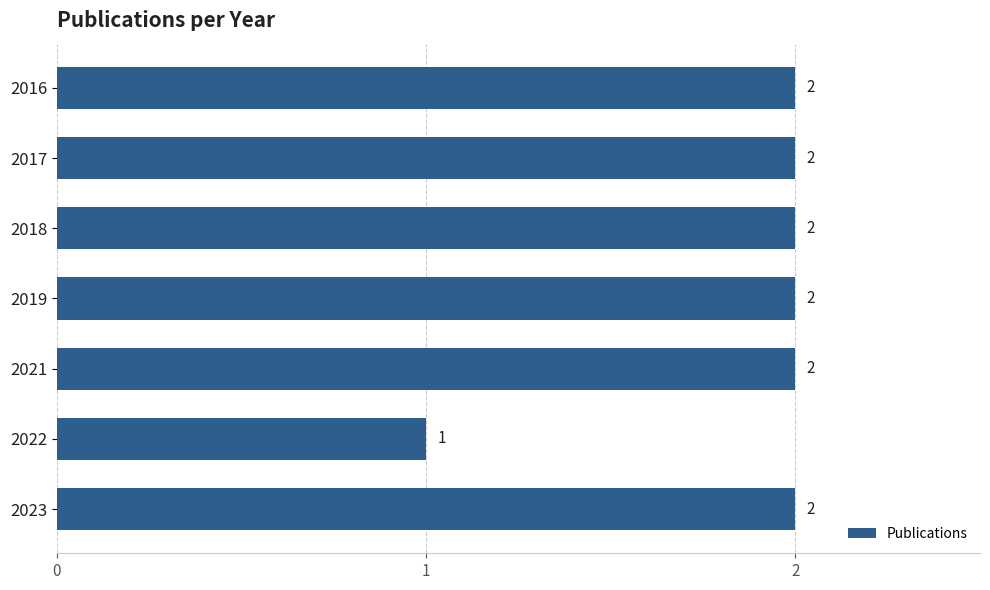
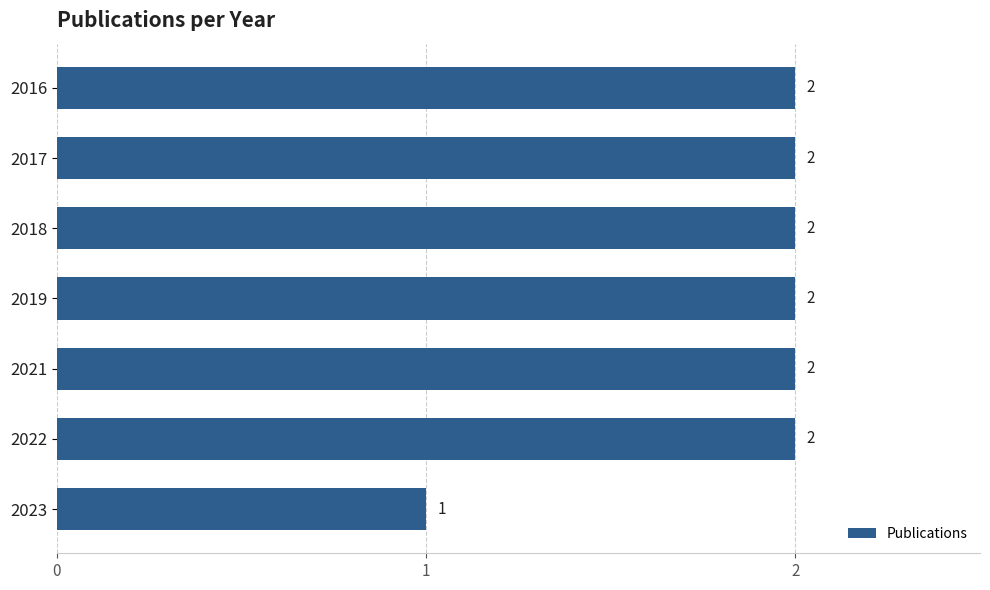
  {
    "2016": 2,
    "2017": 2,
    "2018": 2,
    "2019": 2,
    "2021": 2,
-   "2022": 1,
-   "2023": 2
+   "2022": 2,
+   "2023": 1
  }
